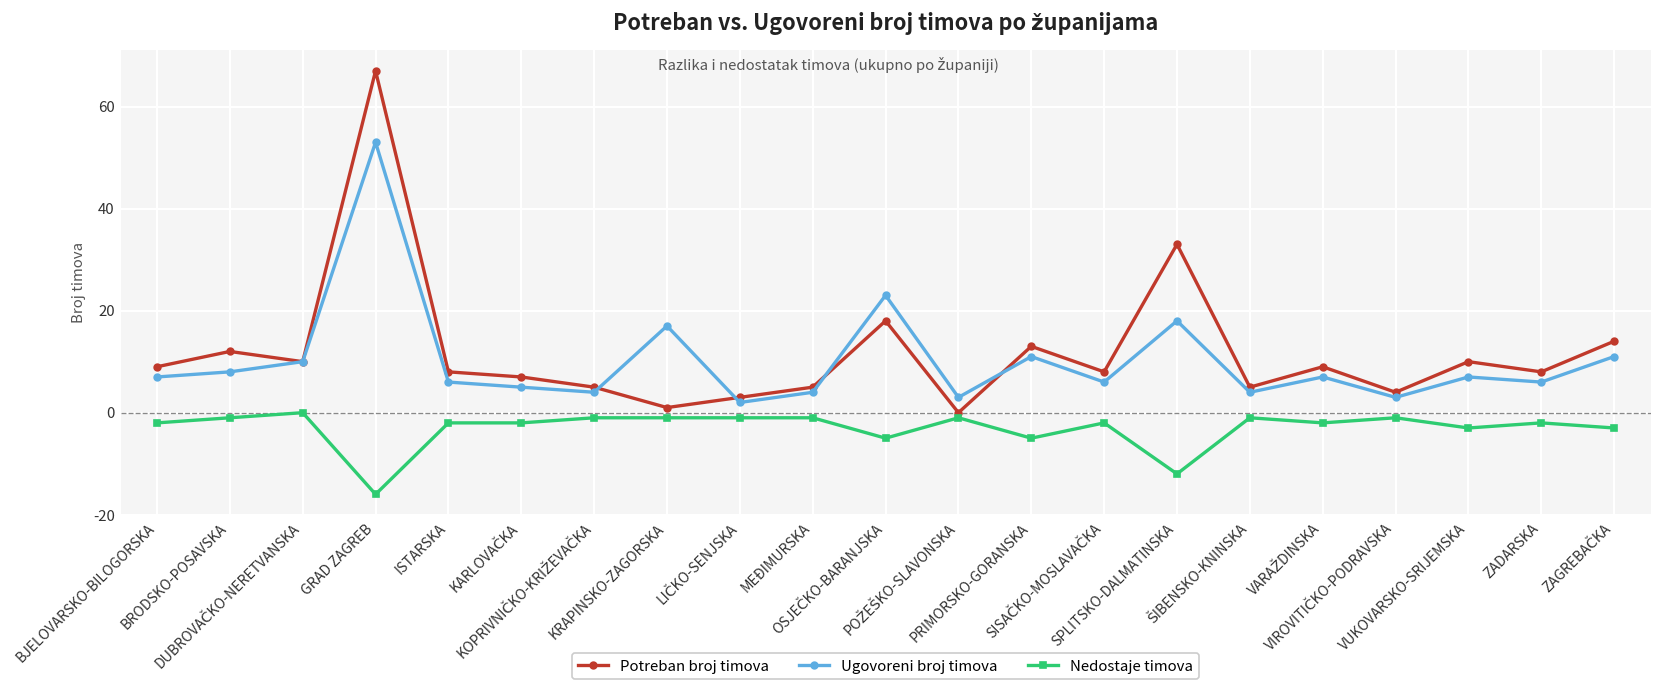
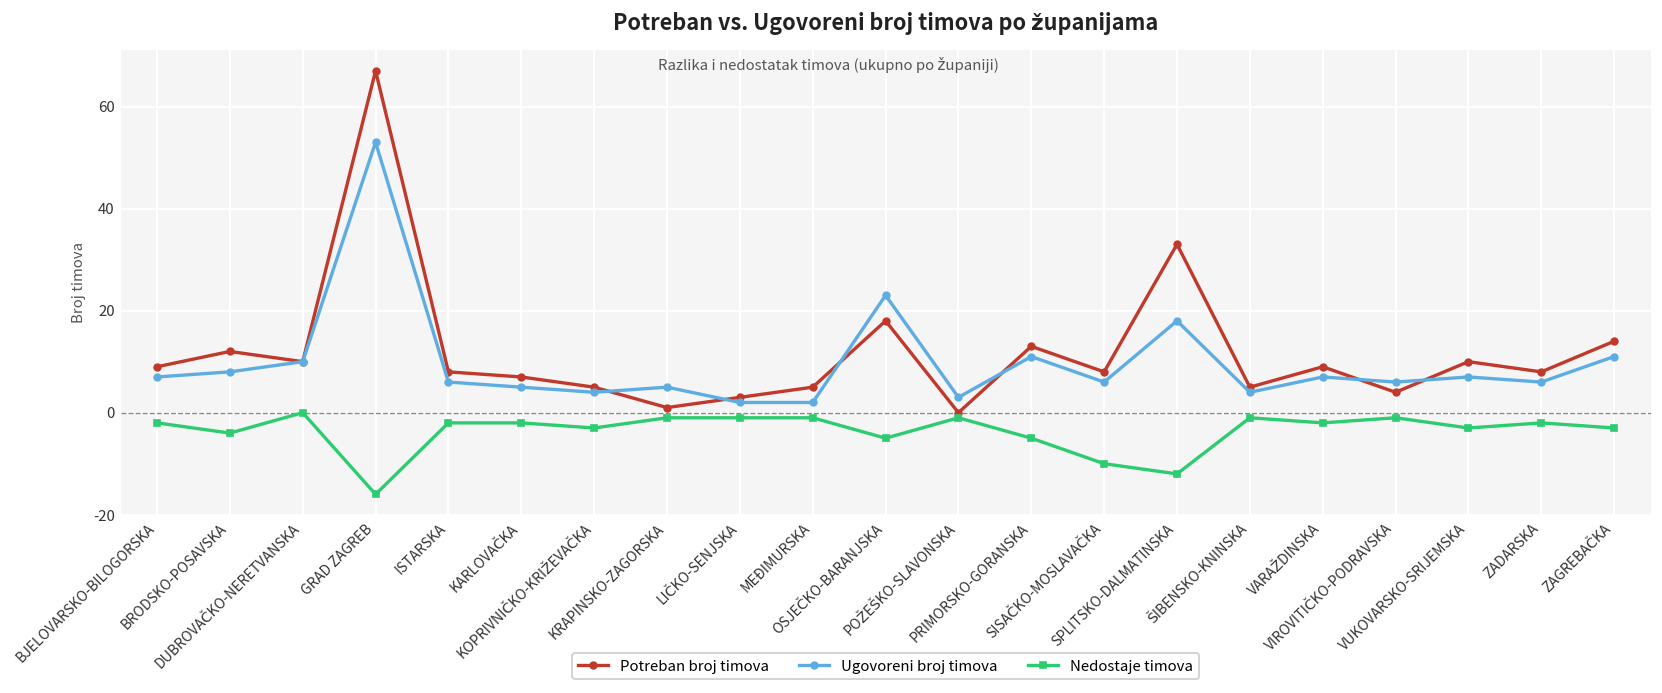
  {
    "Potreban broj timova": {
      "BJELOVARSKO-BILOGORSKA": 9,
      "BRODSKO-POSAVSKA": 12,
      "GRAD ZAGREB": 67,
      "ISTARSKA": 8,
      "KARLOVAČKA": 7,
      "KOPRIVNIČKO-KRIŽEVAČKA": 5,
      "KRAPINSKO-ZAGORSKA": 1,
      "LIČKO-SENJSKA": 3,
      "MEĐIMURSKA": 5,
      "OSJEČKO-BARANJSKA": 18,
      "POŽEŠKO-SLAVONSKA": 0,
      "PRIMORSKO-GORANSKA": 13,
      "SISAČKO-MOSLAVAČKA": 8,
      "SPLITSKO-DALMATINSKA": 33,
      "ŠIBENSKO-KNINSKA": 5,
      "VARAŽDINSKA": 9,
      "VIROVITIČKO-PODRAVSKA": 4,
      "VUKOVARSKO-SRIJEMSKA": 10,
      "ZADARSKA": 8,
      "ZAGREBAČKA": 14
    },
    "Ugovoreni broj timova": {
      "BJELOVARSKO-BILOGORSKA": 7,
      "BRODSKO-POSAVSKA": 8,
      "GRAD ZAGREB": 53,
      "ISTARSKA": 6,
      "KARLOVAČKA": 5,
      "KOPRIVNIČKO-KRIŽEVAČKA": 4,
-     "KRAPINSKO-ZAGORSKA": 17,
+     "KRAPINSKO-ZAGORSKA": 5,
      "LIČKO-SENJSKA": 2,
-     "MEĐIMURSKA": 4,
+     "MEĐIMURSKA": 2,
      "OSJEČKO-BARANJSKA": 23,
      "POŽEŠKO-SLAVONSKA": 3,
      "PRIMORSKO-GORANSKA": 11,
      "SISAČKO-MOSLAVAČKA": 6,
      "SPLITSKO-DALMATINSKA": 18,
      "ŠIBENSKO-KNINSKA": 4,
      "VARAŽDINSKA": 7,
-     "VIROVITIČKO-PODRAVSKA": 3,
+     "VIROVITIČKO-PODRAVSKA": 6,
      "VUKOVARSKO-SRIJEMSKA": 7,
      "ZADARSKA": 6,
      "ZAGREBAČKA": 11
    },
    "Nedostaje timova": {
      "BJELOVARSKO-BILOGORSKA": -2,
-     "BRODSKO-POSAVSKA": -1,
+     "BRODSKO-POSAVSKA": -4,
      "DUBROVAČKO-NERETVANSKA": 0,
      "GRAD ZAGREB": -16,
      "ISTARSKA": -2,
      "KARLOVAČKA": -2,
-     "KOPRIVNIČKO-KRIŽEVAČKA": -1,
+     "KOPRIVNIČKO-KRIŽEVAČKA": -3,
      "KRAPINSKO-ZAGORSKA": -1,
      "LIČKO-SENJSKA": -1,
      "MEĐIMURSKA": -1,
      "OSJEČKO-BARANJSKA": -5,
      "POŽEŠKO-SLAVONSKA": -1,
      "PRIMORSKO-GORANSKA": -5,
-     "SISAČKO-MOSLAVAČKA": -2,
+     "SISAČKO-MOSLAVAČKA": -10,
      "SPLITSKO-DALMATINSKA": -12,
      "ŠIBENSKO-KNINSKA": -1,
      "VARAŽDINSKA": -2,
      "VIROVITIČKO-PODRAVSKA": -1,
      "VUKOVARSKO-SRIJEMSKA": -3,
      "ZADARSKA": -2,
      "ZAGREBAČKA": -3
    }
  }
